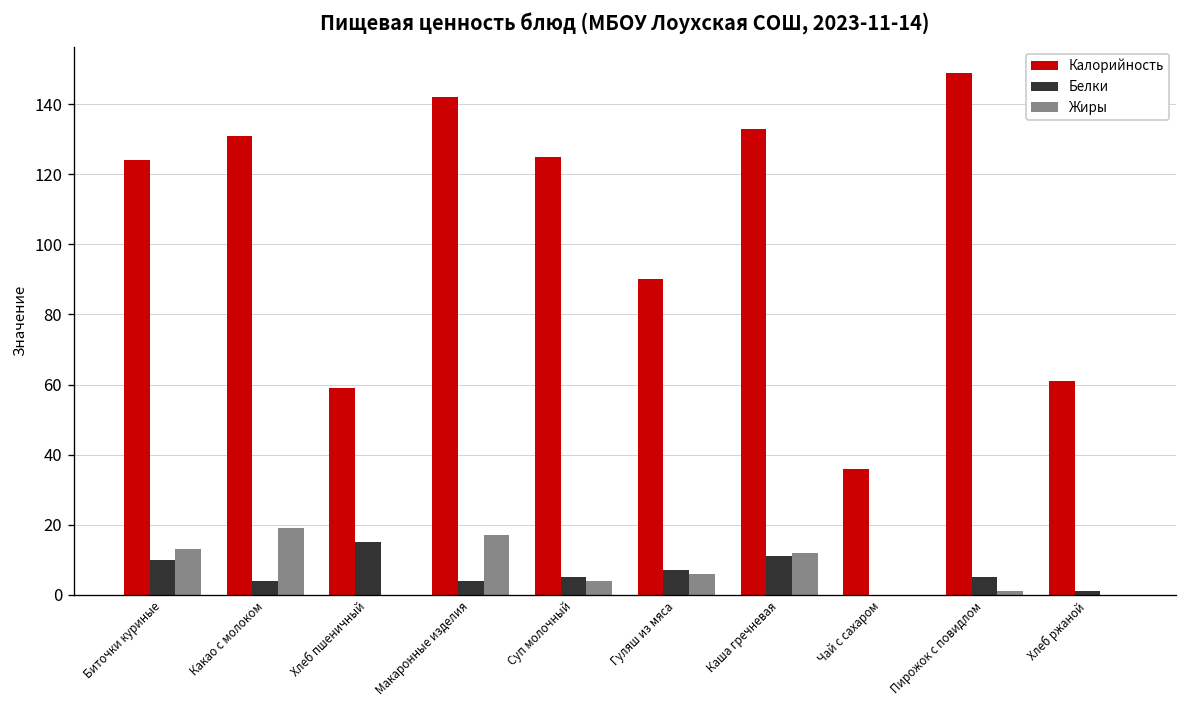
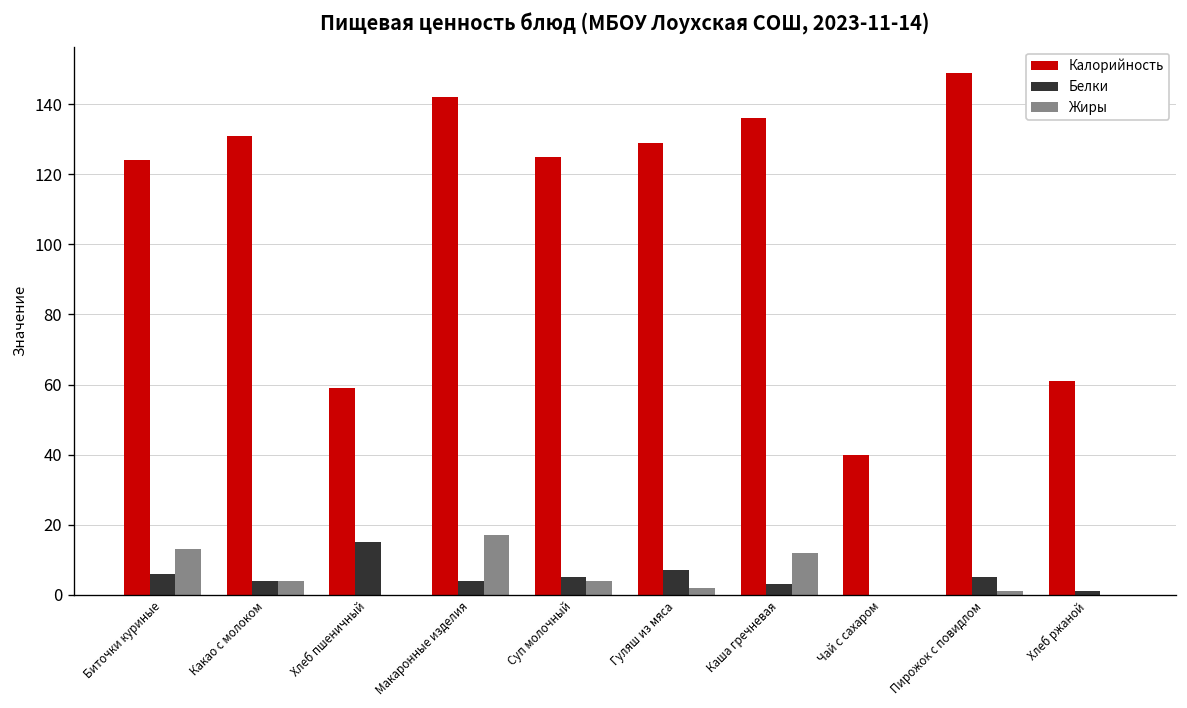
  {
    "Калорийность": {
      "Биточки куриные": 124,
      "Какао с молоком": 131,
      "Хлеб пшеничный": 59,
      "Макаронные изделия": 142,
      "Суп молочный": 125,
-     "Гуляш из мяса": 90,
-     "Каша гречневая": 133,
-     "Чай с сахаром": 36,
+     "Гуляш из мяса": 129,
+     "Каша гречневая": 136,
+     "Чай с сахаром": 40,
      "Пирожок с повидлом": 149,
      "Хлеб ржаной": 61
    },
    "Белки": {
-     "Биточки куриные": 10,
+     "Биточки куриные": 6,
      "Какао с молоком": 4,
      "Хлеб пшеничный": 15,
      "Макаронные изделия": 4,
      "Суп молочный": 5,
      "Гуляш из мяса": 7,
-     "Каша гречневая": 11,
+     "Каша гречневая": 3,
      "Чай с сахаром": 0,
      "Пирожок с повидлом": 5,
      "Хлеб ржаной": 1
    },
    "Жиры": {
      "Биточки куриные": 13,
-     "Какао с молоком": 19,
+     "Какао с молоком": 4,
      "Хлеб пшеничный": 0,
      "Макаронные изделия": 17,
      "Суп молочный": 4,
-     "Гуляш из мяса": 6,
+     "Гуляш из мяса": 2,
      "Каша гречневая": 12,
      "Чай с сахаром": 0,
      "Пирожок с повидлом": 1,
      "Хлеб ржаной": 0
    }
  }
